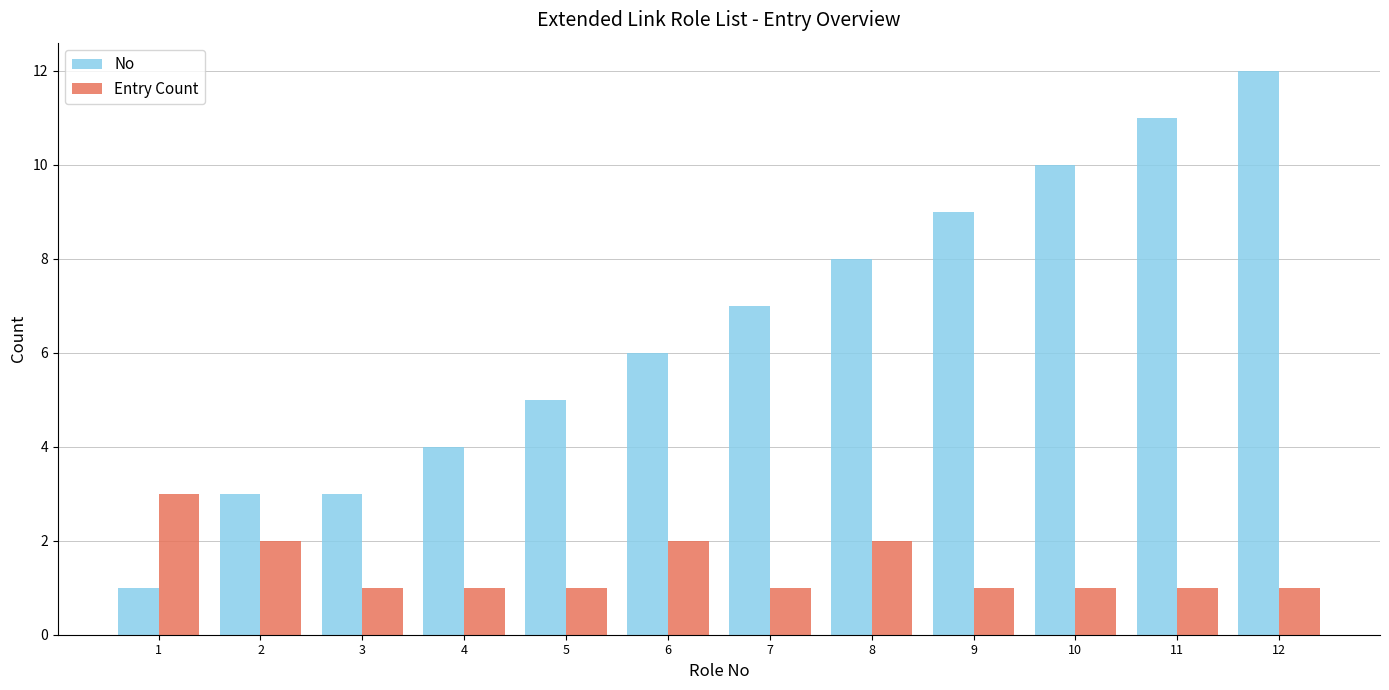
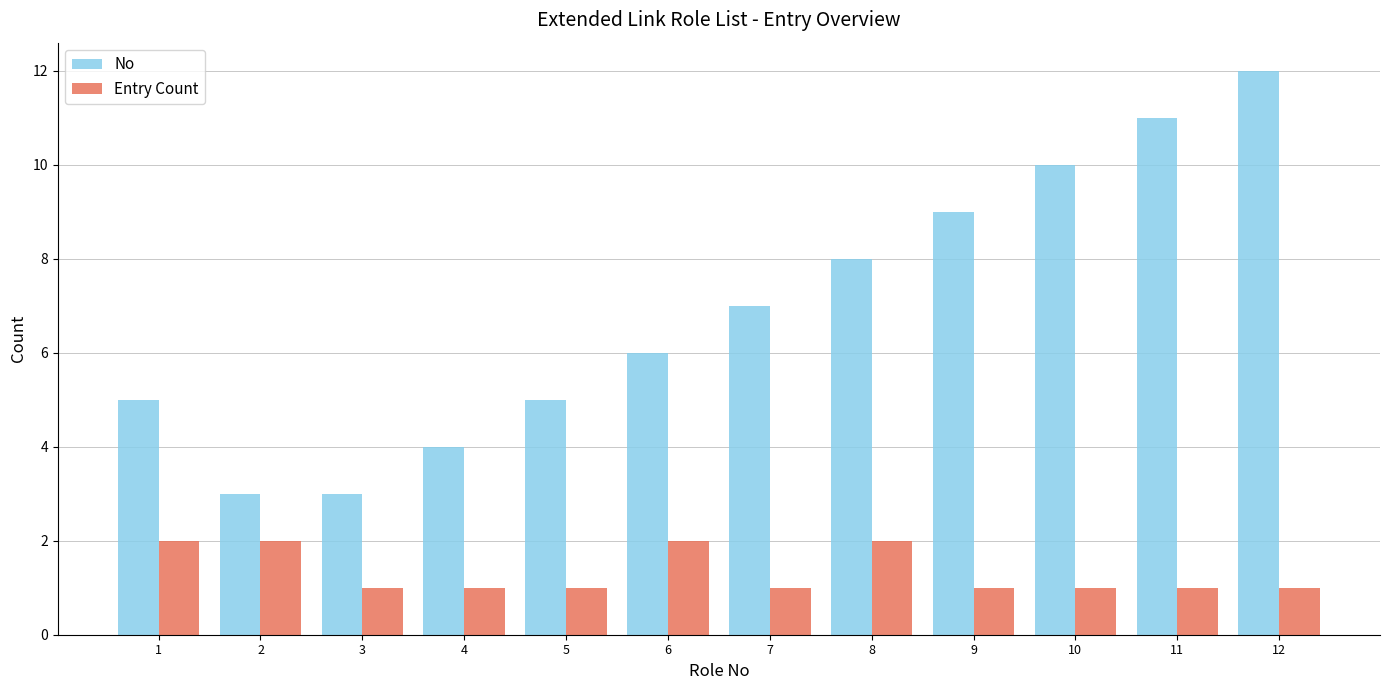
  {
    "No": {
-     "1": 1,
+     "1": 5,
      "2": 3,
      "3": 3,
      "4": 4,
      "5": 5,
      "6": 6,
      "7": 7,
      "8": 8,
      "9": 9,
      "10": 10,
      "11": 11,
      "12": 12
    },
    "Entry Count": {
-     "1": 3,
+     "1": 2,
      "2": 2,
      "3": 1,
      "4": 1,
      "5": 1,
      "6": 2,
      "7": 1,
      "8": 2,
      "9": 1,
      "10": 1,
      "11": 1,
      "12": 1
    }
  }
